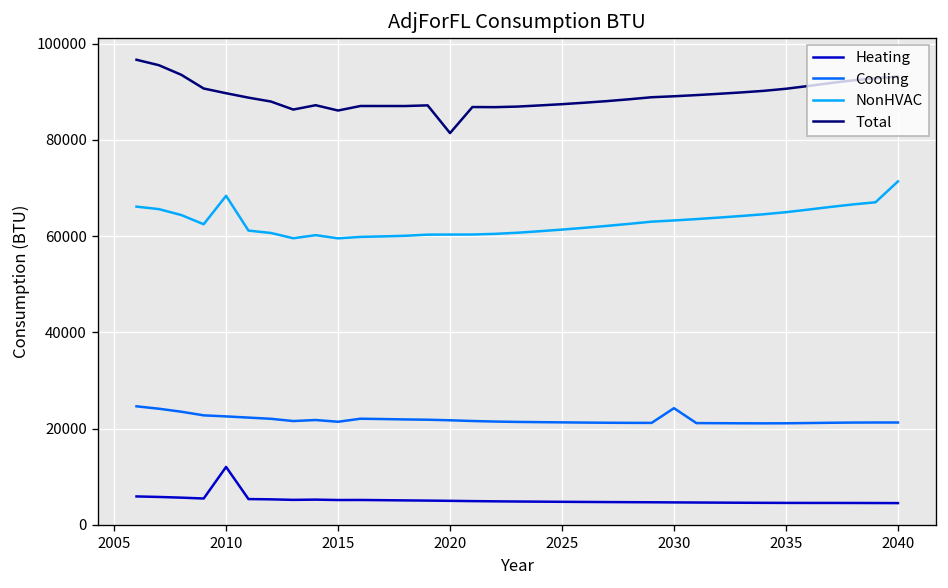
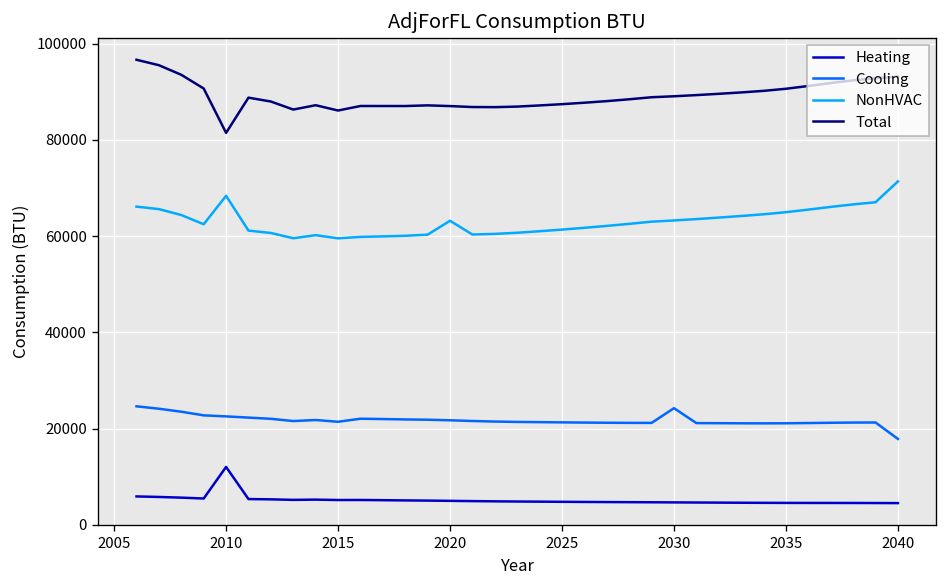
  {
    "Heating": {
      "2010": 12000,
      "2015": 5000,
      "2020": 5000,
      "2025": 5000,
      "2030": 5000,
      "2035": 5000,
      "2040": 5000
    },
    "Cooling": {
      "2010": 23000,
      "2015": 21000,
      "2020": 22000,
      "2025": 21000,
      "2030": 24000,
      "2035": 21000,
-     "2040": 21000
+     "2040": 18000
    },
    "NonHVAC": {
      "2010": 68000,
      "2015": 60000,
-     "2020": 60000,
+     "2020": 63000,
      "2025": 61000,
      "2030": 63000,
      "2035": 65000,
      "2040": 71000
    },
    "Total": {
-     "2010": 90000,
+     "2010": 81000,
      "2015": 86000,
-     "2020": 81000,
+     "2020": 87000,
      "2025": 87000,
      "2030": 89000,
      "2035": 91000
    }
  }
